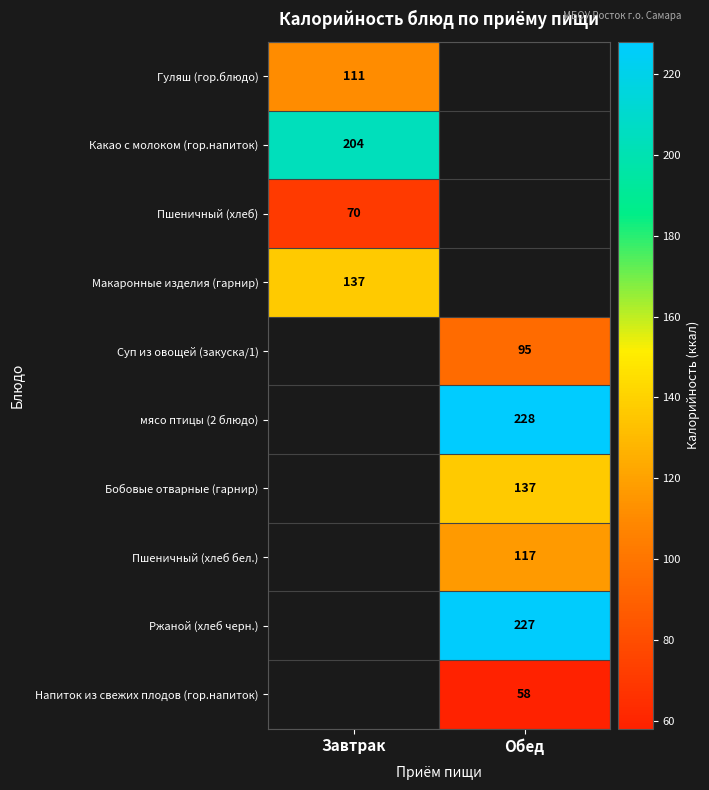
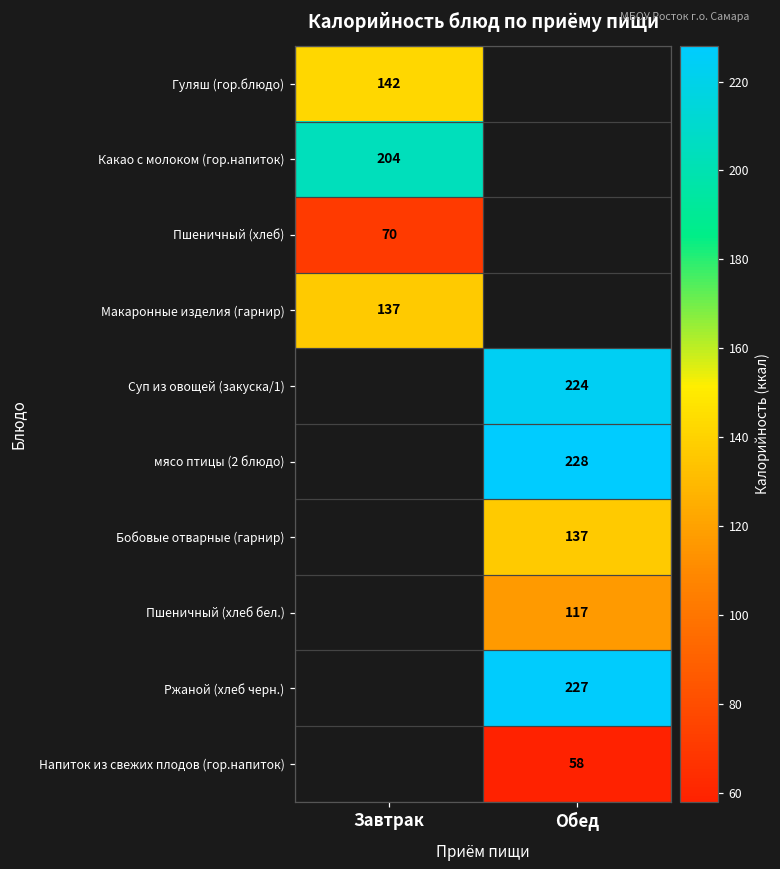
  {
    "Гуляш (гор.блюдо)": {
-     "Завтрак": 111
+     "Завтрак": 142
    },
    "Какао с молоком (гор.напиток)": {
      "Завтрак": 204
    },
    "Пшеничный (хлеб)": {
      "Завтрак": 70
    },
    "Макаронные изделия (гарнир)": {
      "Завтрак": 137
    },
    "Суп из овощей (закуска/1)": {
-     "Обед": 95
+     "Обед": 224
    },
    "мясо птицы (2 блюдо)": {
      "Обед": 228
    },
    "Бобовые отварные (гарнир)": {
      "Обед": 137
    },
    "Пшеничный (хлеб бел.)": {
      "Обед": 117
    },
    "Ржаной (хлеб черн.)": {
      "Обед": 227
    },
    "Напиток из свежих плодов (гор.напиток)": {
      "Обед": 58
    }
  }
